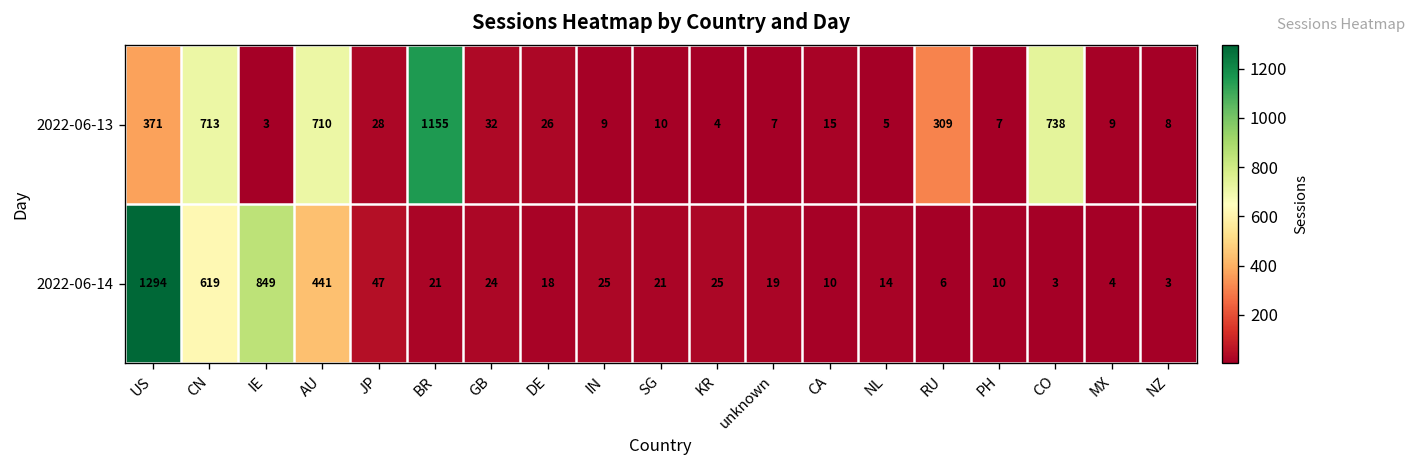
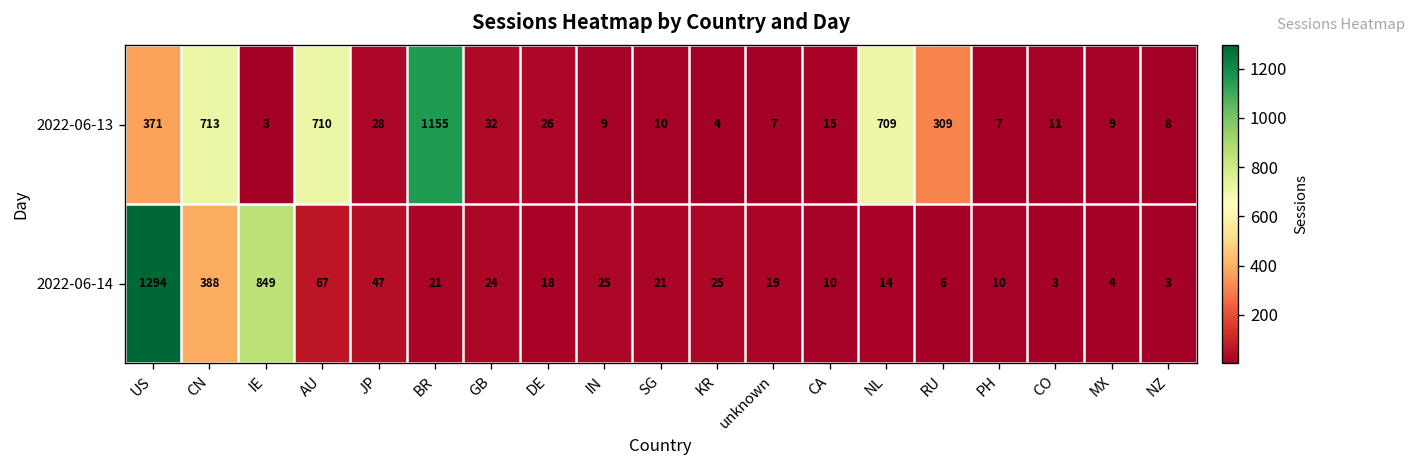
  {
    "2022-06-13": {
      "US": 371,
      "CN": 713,
      "IE": 3,
      "AU": 710,
      "JP": 28,
      "BR": 1155,
      "GB": 32,
      "DE": 26,
      "IN": 9,
      "SG": 10,
      "KR": 4,
      "unknown": 7,
      "CA": 15,
-     "NL": 5,
+     "NL": 709,
      "RU": 309,
      "PH": 7,
-     "CO": 738,
+     "CO": 11,
      "MX": 9,
      "NZ": 8
    },
    "2022-06-14": {
      "US": 1294,
-     "CN": 619,
+     "CN": 388,
      "IE": 849,
-     "AU": 441,
+     "AU": 67,
      "JP": 47,
      "BR": 21,
      "GB": 24,
      "DE": 18,
      "IN": 25,
      "SG": 21,
      "KR": 25,
      "unknown": 19,
      "CA": 10,
      "NL": 14,
      "RU": 6,
      "PH": 10,
      "CO": 3,
      "MX": 4,
      "NZ": 3
    }
  }
